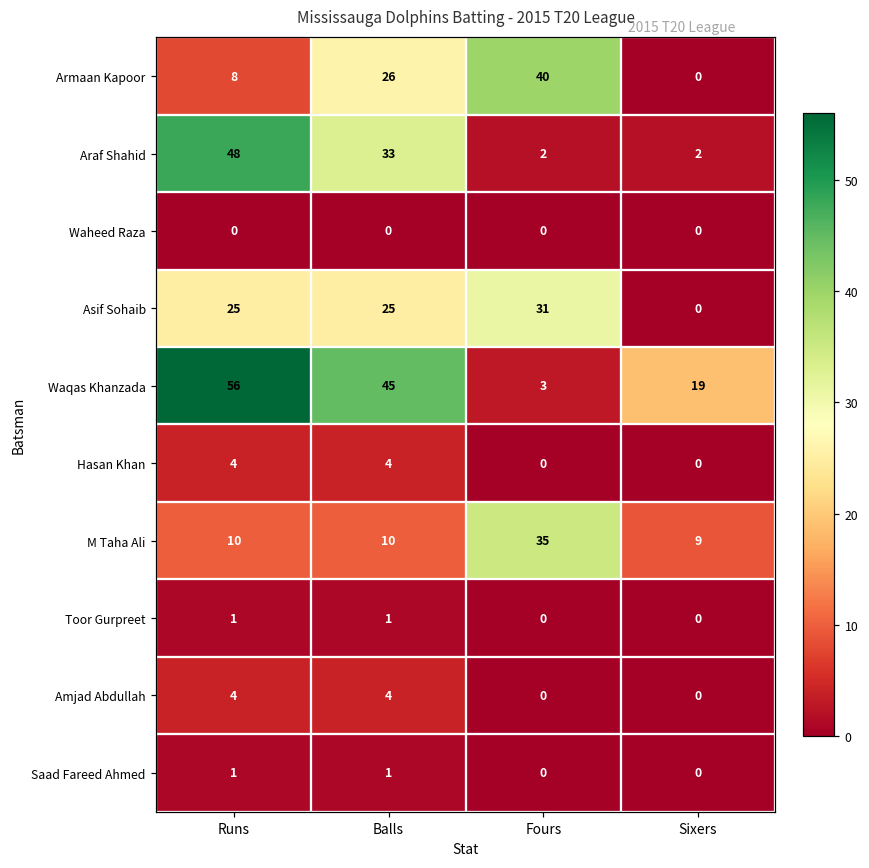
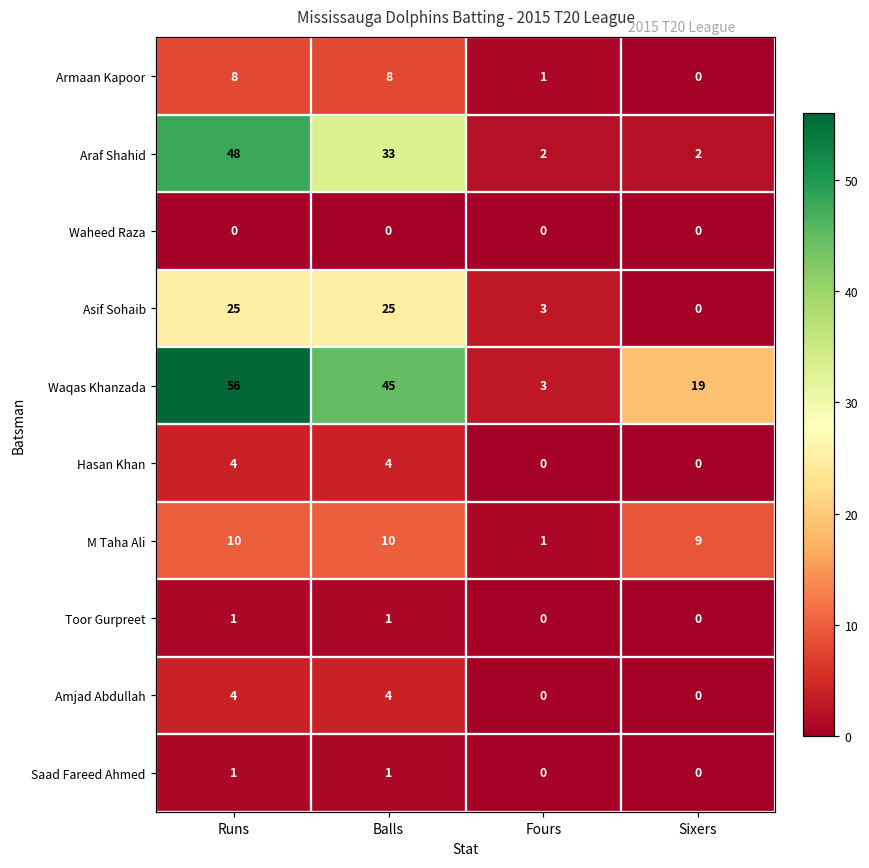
  {
    "Armaan Kapoor": {
      "Runs": 8,
-     "Balls": 26,
-     "Fours": 40,
+     "Balls": 8,
+     "Fours": 1,
      "Sixers": 0
    },
    "Araf Shahid": {
      "Runs": 48,
      "Balls": 33,
      "Fours": 2,
      "Sixers": 2
    },
    "Waheed Raza": {
      "Runs": 0,
      "Balls": 0,
      "Fours": 0,
      "Sixers": 0
    },
    "Asif Sohaib": {
      "Runs": 25,
      "Balls": 25,
-     "Fours": 31,
+     "Fours": 3,
      "Sixers": 0
    },
    "Waqas Khanzada": {
      "Runs": 56,
      "Balls": 45,
      "Fours": 3,
      "Sixers": 19
    },
    "Hasan Khan": {
      "Runs": 4,
      "Balls": 4,
      "Fours": 0,
      "Sixers": 0
    },
    "M Taha Ali": {
      "Runs": 10,
      "Balls": 10,
-     "Fours": 35,
+     "Fours": 1,
      "Sixers": 9
    },
    "Toor Gurpreet": {
      "Runs": 1,
      "Balls": 1,
      "Fours": 0,
      "Sixers": 0
    },
    "Amjad Abdullah": {
      "Runs": 4,
      "Balls": 4,
      "Fours": 0,
      "Sixers": 0
    },
    "Saad Fareed Ahmed": {
      "Runs": 1,
      "Balls": 1,
      "Fours": 0,
      "Sixers": 0
    }
  }
